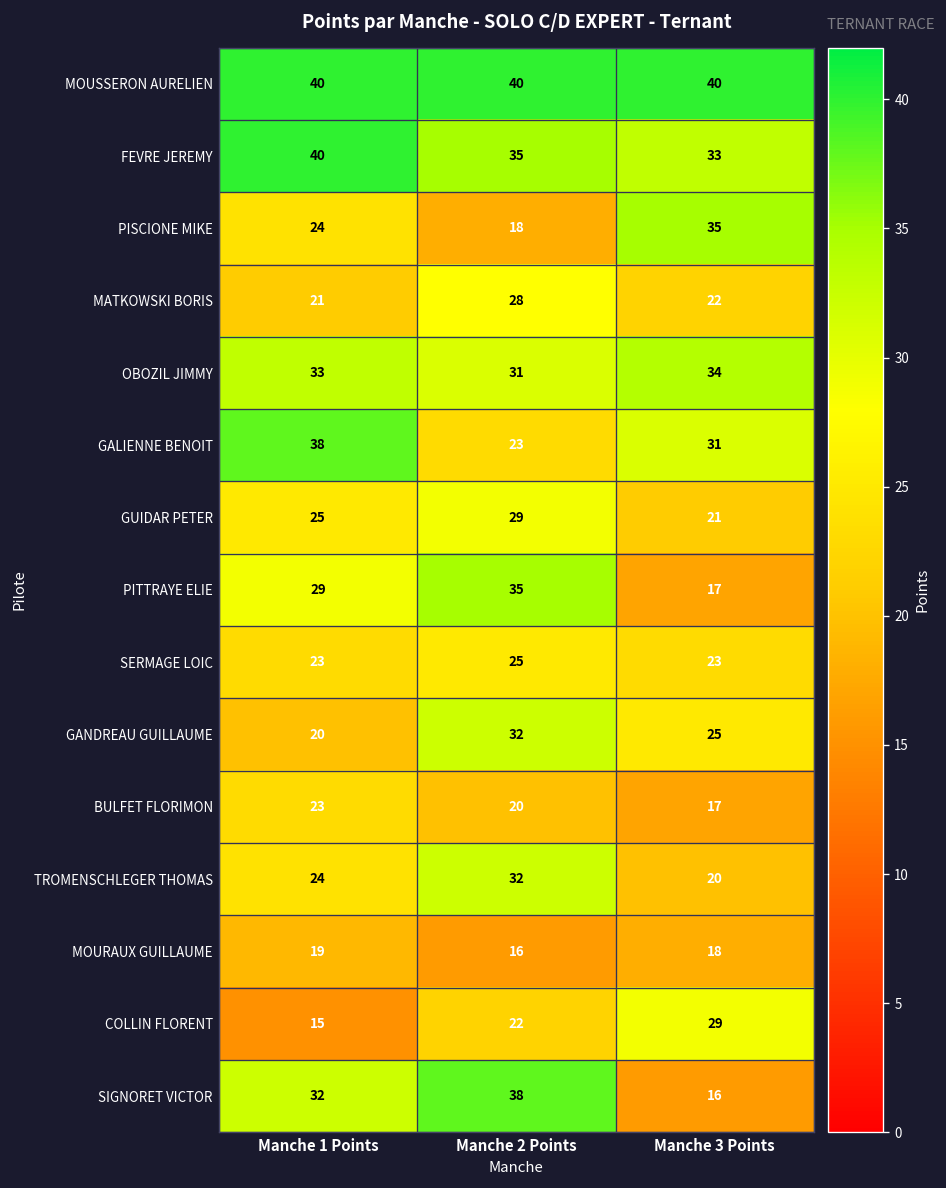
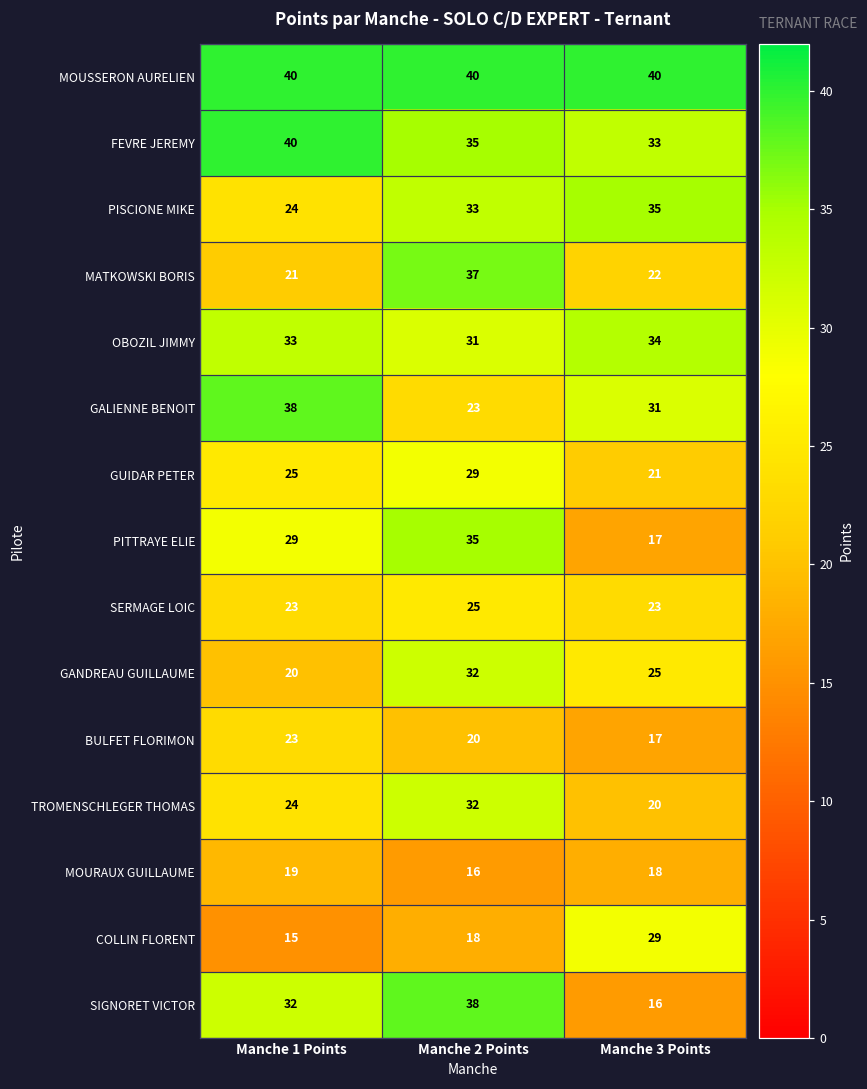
  {
    "MOUSSERON AURELIEN": {
      "Manche 1 Points": 40,
      "Manche 2 Points": 40,
      "Manche 3 Points": 40
    },
    "FEVRE JEREMY": {
      "Manche 1 Points": 40,
      "Manche 2 Points": 35,
      "Manche 3 Points": 33
    },
    "PISCIONE MIKE": {
      "Manche 1 Points": 24,
-     "Manche 2 Points": 18,
+     "Manche 2 Points": 33,
      "Manche 3 Points": 35
    },
    "MATKOWSKI BORIS": {
      "Manche 1 Points": 21,
-     "Manche 2 Points": 28,
+     "Manche 2 Points": 37,
      "Manche 3 Points": 22
    },
    "OBOZIL JIMMY": {
      "Manche 1 Points": 33,
      "Manche 2 Points": 31,
      "Manche 3 Points": 34
    },
    "GALIENNE BENOIT": {
      "Manche 1 Points": 38,
      "Manche 2 Points": 23,
      "Manche 3 Points": 31
    },
    "GUIDAR PETER": {
      "Manche 1 Points": 25,
      "Manche 2 Points": 29,
      "Manche 3 Points": 21
    },
    "PITTRAYE ELIE": {
      "Manche 1 Points": 29,
      "Manche 2 Points": 35,
      "Manche 3 Points": 17
    },
    "SERMAGE LOIC": {
      "Manche 1 Points": 23,
      "Manche 2 Points": 25,
      "Manche 3 Points": 23
    },
    "GANDREAU GUILLAUME": {
      "Manche 1 Points": 20,
      "Manche 2 Points": 32,
      "Manche 3 Points": 25
    },
    "BULFET FLORIMON": {
      "Manche 1 Points": 23,
      "Manche 2 Points": 20,
      "Manche 3 Points": 17
    },
    "TROMENSCHLEGER THOMAS": {
      "Manche 1 Points": 24,
      "Manche 2 Points": 32,
      "Manche 3 Points": 20
    },
    "MOURAUX GUILLAUME": {
      "Manche 1 Points": 19,
      "Manche 2 Points": 16,
      "Manche 3 Points": 18
    },
    "COLLIN FLORENT": {
      "Manche 1 Points": 15,
-     "Manche 2 Points": 22,
+     "Manche 2 Points": 18,
      "Manche 3 Points": 29
    },
    "SIGNORET VICTOR": {
      "Manche 1 Points": 32,
      "Manche 2 Points": 38,
      "Manche 3 Points": 16
    }
  }
